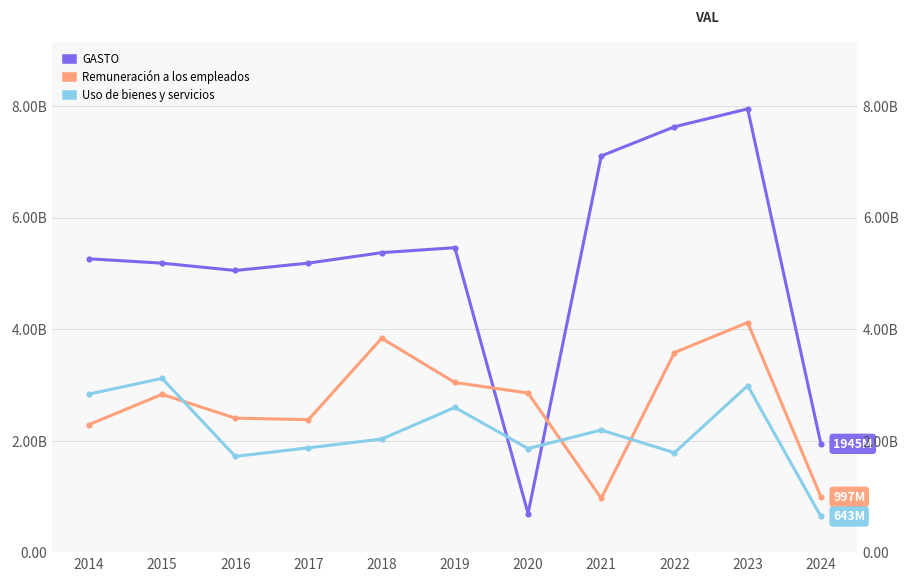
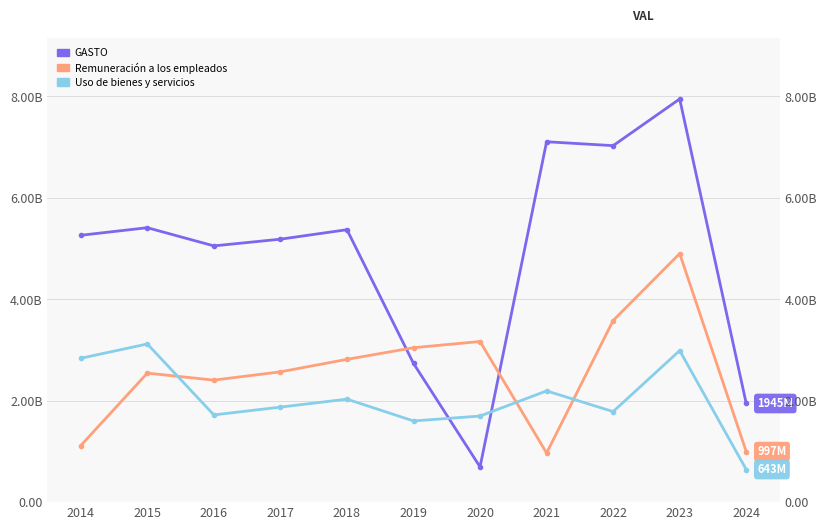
  {
    "GASTO": {
      "2014": 5300000000,
-     "2015": 5200000000,
+     "2015": 5400000000,
      "2016": 5100000000,
      "2017": 5200000000,
      "2018": 5400000000,
-     "2019": 5500000000,
+     "2019": 2700000000,
      "2020": 700000000,
      "2021": 7100000000,
-     "2022": 7600000000,
+     "2022": 7000000000,
      "2023": 8000000000
    },
    "Remuneración a los empleados": {
-     "2014": 2300000000,
-     "2015": 2800000000,
+     "2014": 1100000000,
+     "2015": 2500000000,
      "2016": 2400000000,
-     "2017": 2400000000,
-     "2018": 3800000000,
+     "2017": 2600000000,
+     "2018": 2800000000,
      "2019": 3000000000,
-     "2020": 2900000000,
+     "2020": 3200000000,
      "2021": 1000000000,
      "2022": 3600000000,
-     "2023": 4100000000
+     "2023": 4900000000
    },
    "Uso de bienes y servicios": {
      "2014": 2800000000,
      "2015": 3100000000,
      "2016": 1700000000,
      "2017": 1900000000,
      "2018": 2000000000,
-     "2019": 2600000000,
-     "2020": 1900000000,
+     "2019": 1600000000,
+     "2020": 1700000000,
      "2021": 2200000000,
      "2022": 1800000000,
      "2023": 3000000000
    }
  }
